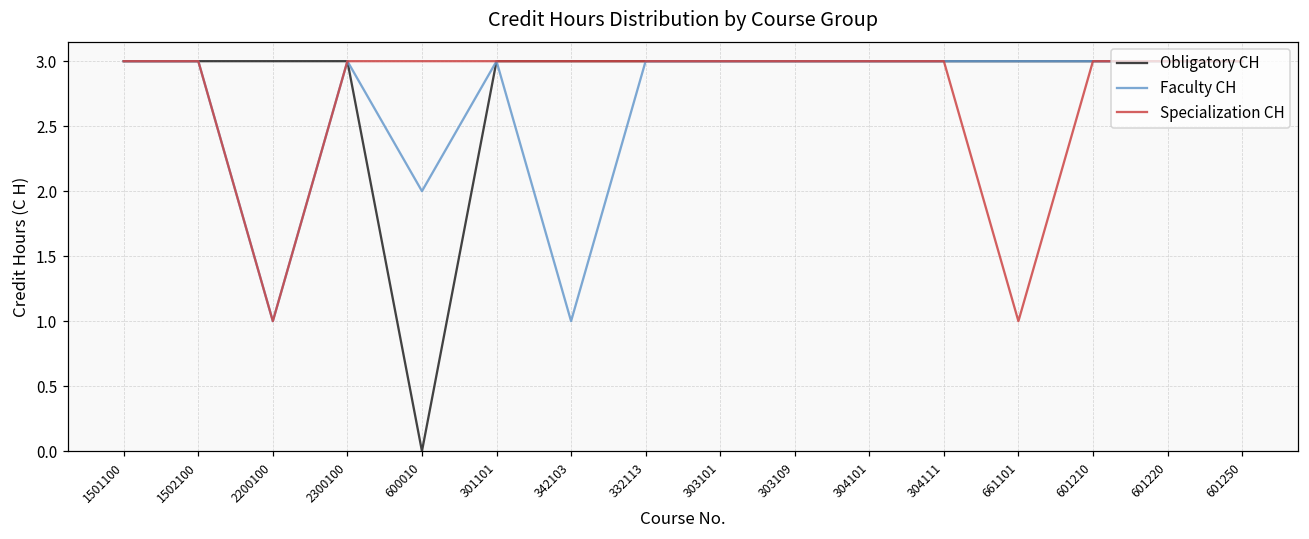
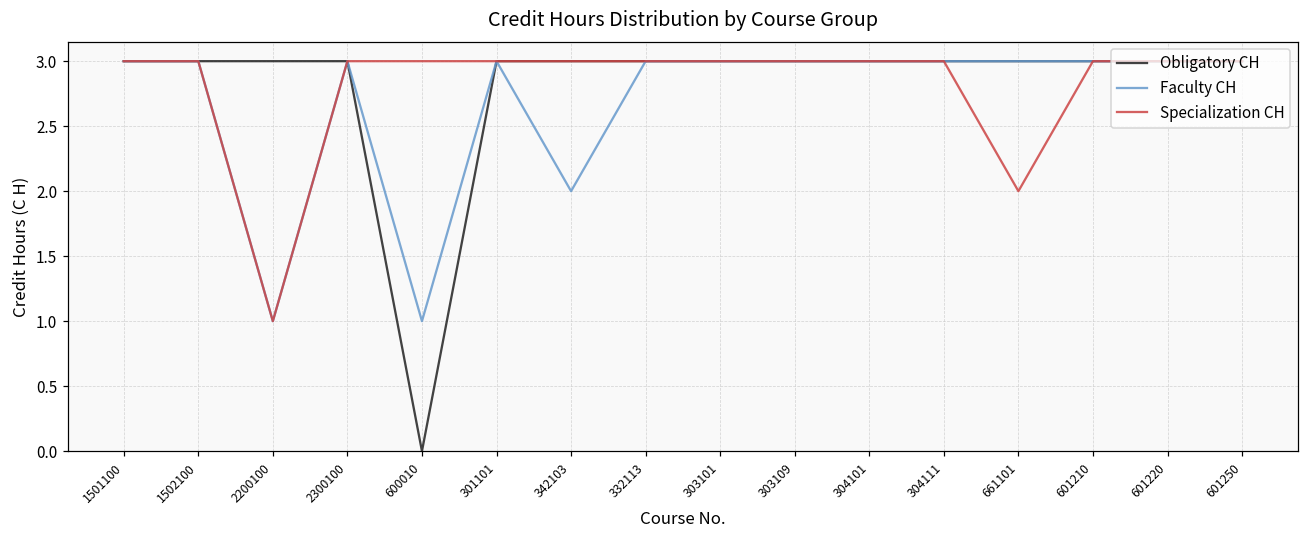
  {
    "Obligatory CH": {
      "2200100": 3,
      "600010": 0
    },
    "Faculty CH": {
-     "600010": 2,
-     "342103": 1
+     "600010": 1,
+     "342103": 2
    },
    "Specialization CH": {
      "600010": 3,
-     "661101": 1
+     "661101": 2
    }
  }
